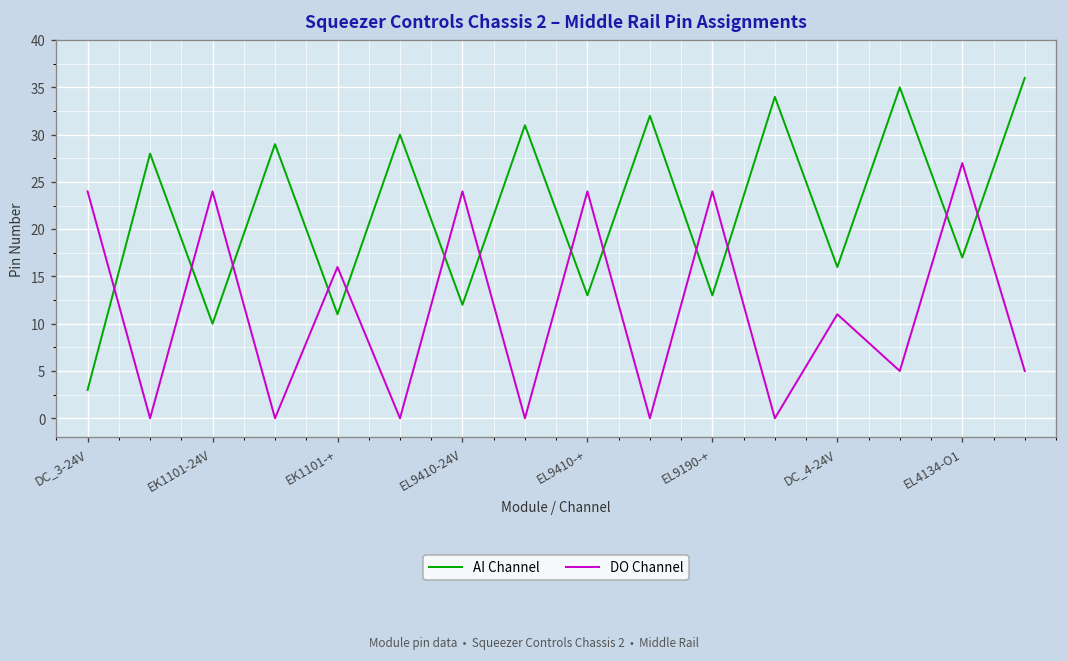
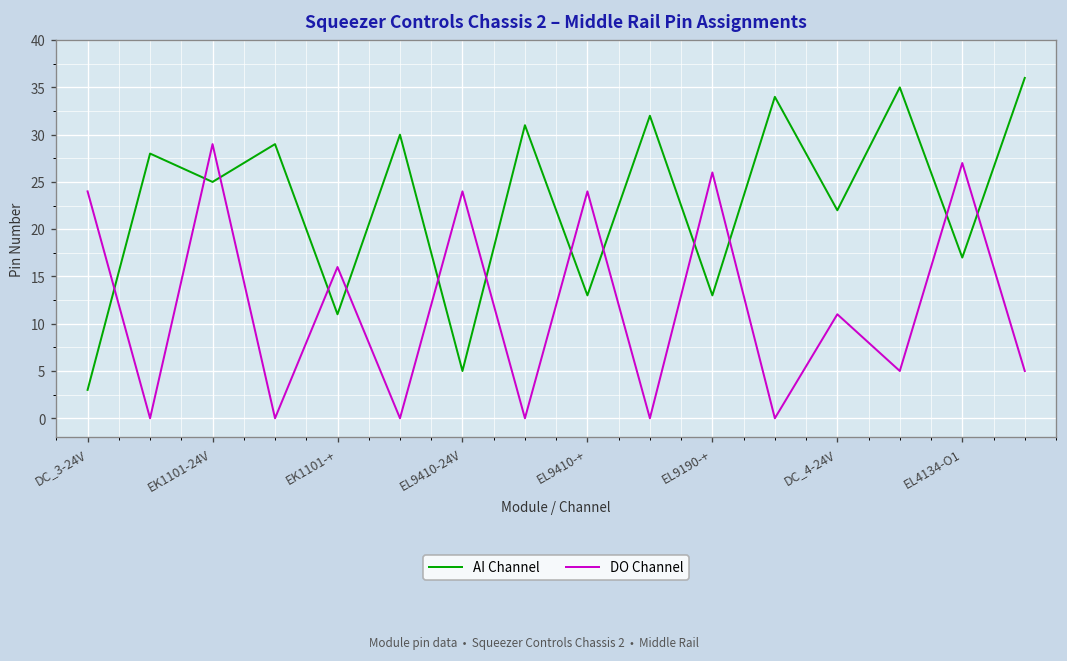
  {
    "AI Channel": {
      "DC_3-24V": 3,
-     "EK1101-24V": 10,
+     "EK1101-24V": 25,
      "EK1101-+": 11,
-     "EL9410-24V": 12,
+     "EL9410-24V": 5,
      "EL9410-+": 13,
      "EL9190-+": 13,
-     "DC_4-24V": 16,
+     "DC_4-24V": 22,
      "EL4134-O1": 17
    },
    "DO Channel": {
      "DC_3-24V": 24,
-     "EK1101-24V": 24,
+     "EK1101-24V": 29,
      "EK1101-+": 16,
      "EL9410-24V": 24,
      "EL9410-+": 24,
-     "EL9190-+": 24,
+     "EL9190-+": 26,
      "DC_4-24V": 11,
      "EL4134-O1": 27
    }
  }
